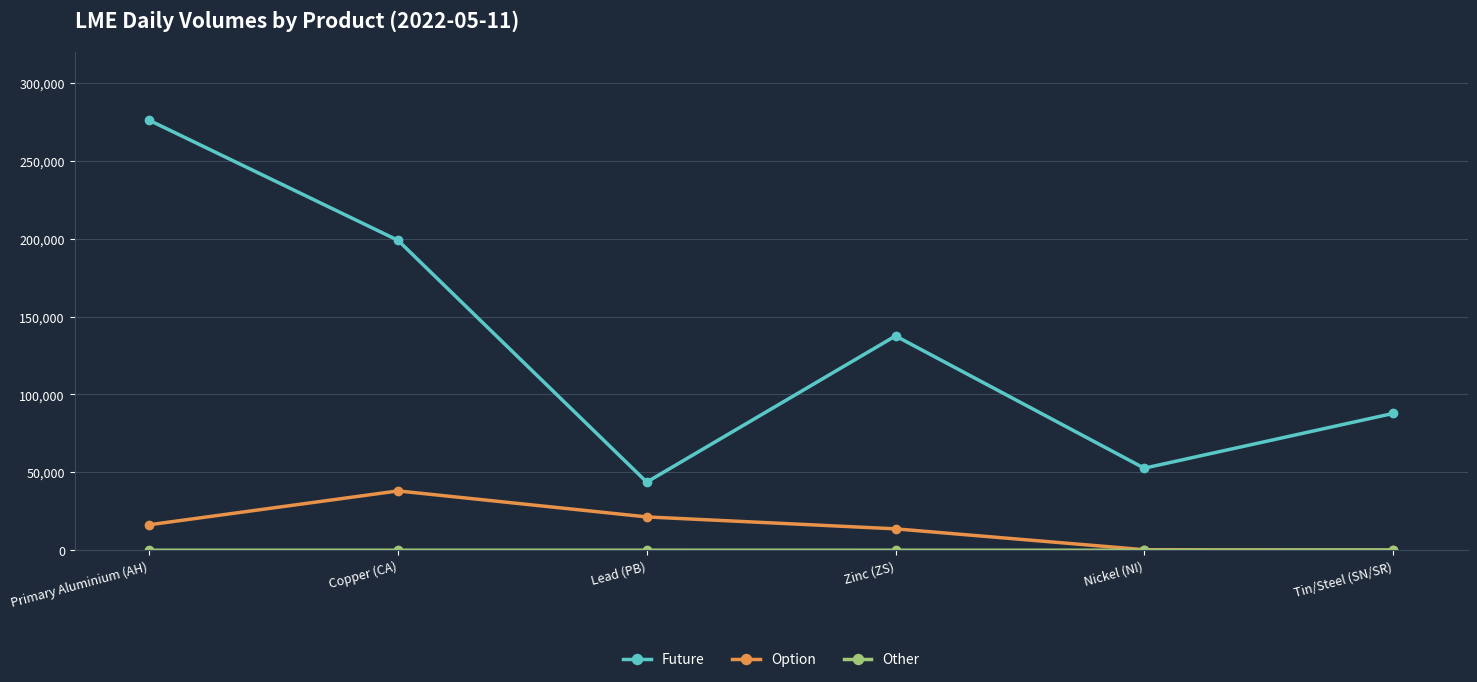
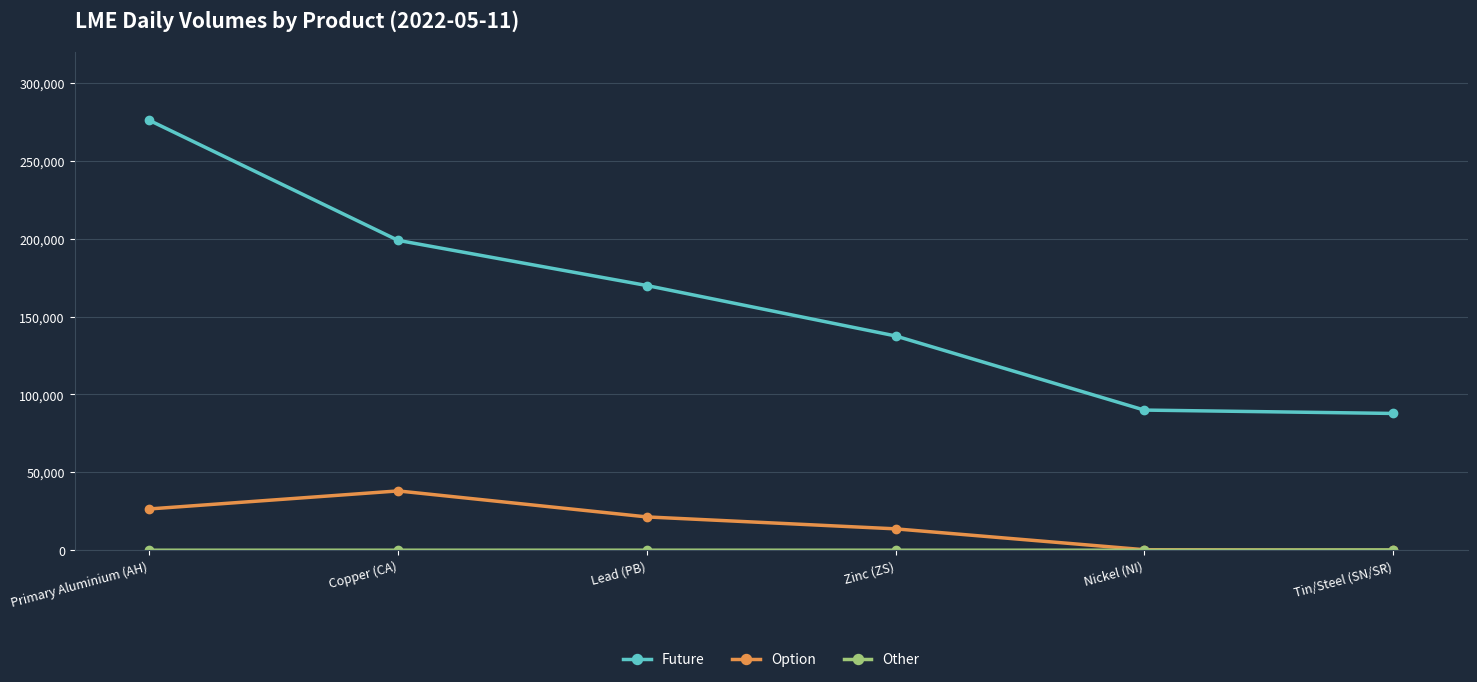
  {
    "Future": {
      "Primary Aluminium (AH)": "276,000",
      "Copper (CA)": "199,000",
-     "Lead (PB)": "44,000",
+     "Lead (PB)": "170,000",
      "Zinc (ZS)": "138,000",
-     "Nickel (NI)": "53,000",
+     "Nickel (NI)": "90,000",
      "Tin/Steel (SN/SR)": "88,000"
    },
    "Option": {
-     "Primary Aluminium (AH)": "16,000",
+     "Primary Aluminium (AH)": "26,000",
      "Copper (CA)": "38,000",
      "Lead (PB)": "21,000",
      "Zinc (ZS)": "14,000"
    },
    "Other": {
      "Primary Aluminium (AH)": "0",
      "Copper (CA)": "0",
      "Lead (PB)": "0",
      "Zinc (ZS)": "0"
    }
  }
